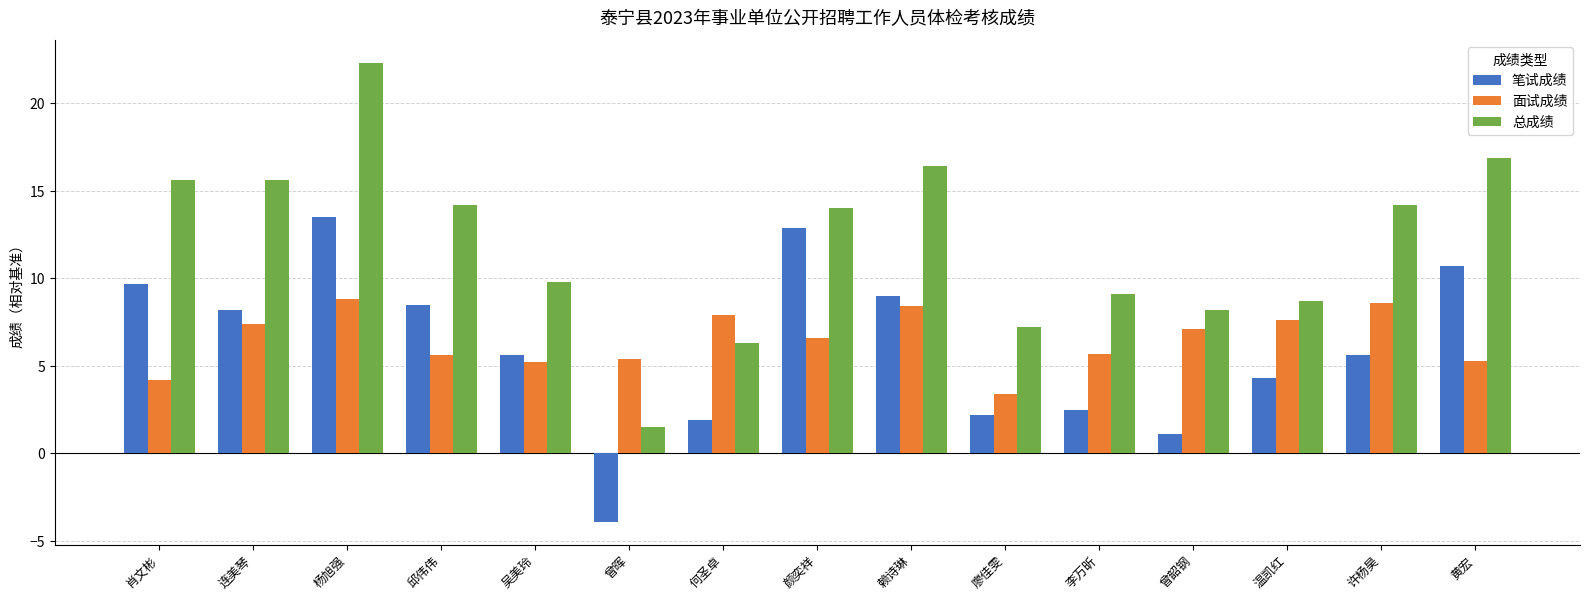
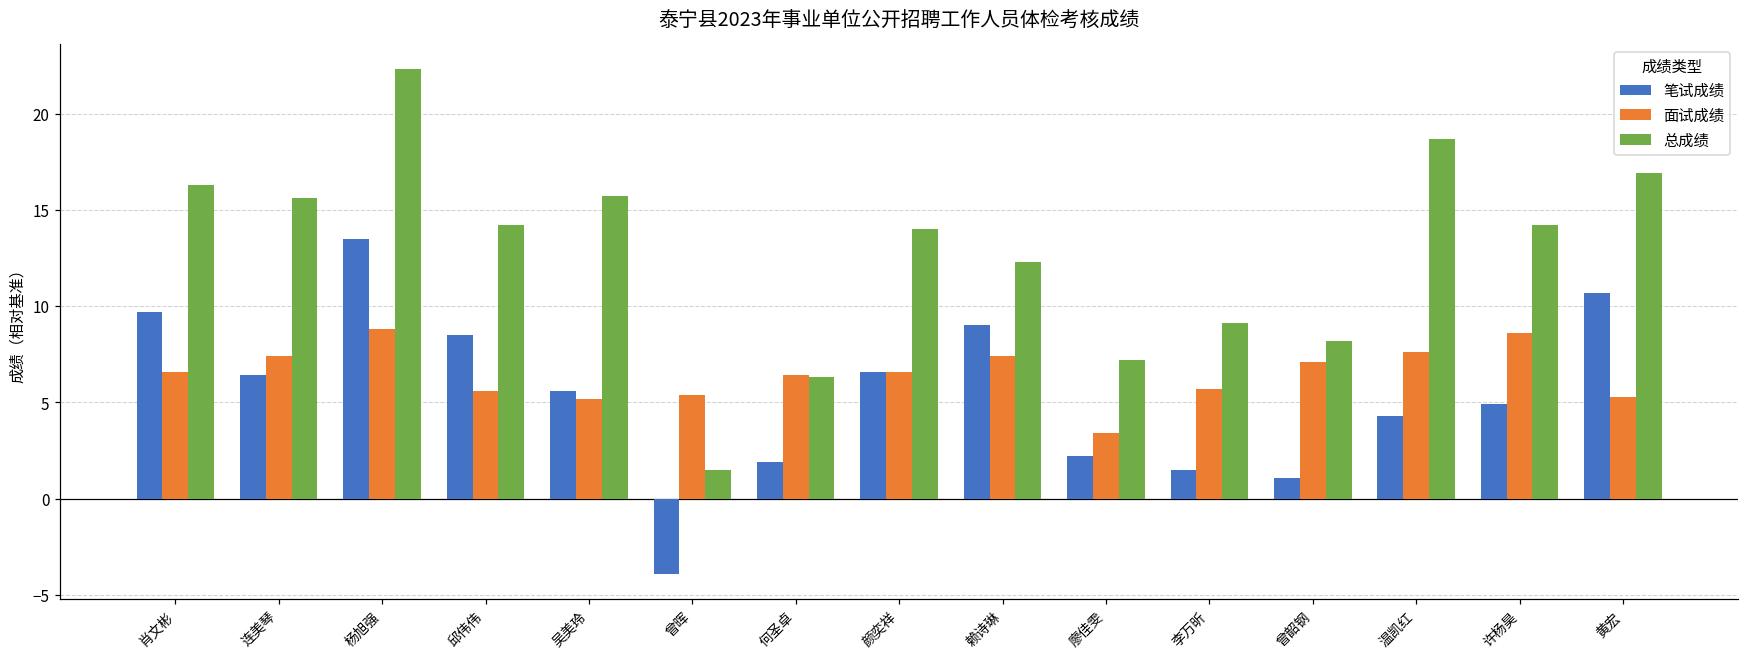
  {
    "笔试成绩": {
      "肖文彬": 9.7,
-     "连美琴": 8.2,
+     "连美琴": 6.4,
      "杨旭强": 13.5,
      "邱伟伟": 8.5,
      "吴美玲": 5.6,
      "曾晖": -3.9,
      "何圣卓": 1.9,
-     "颜奕祥": 12.9,
+     "颜奕祥": 6.6,
      "赖诗琳": 9.0,
      "廖佳雯": 2.2,
-     "李万昕": 2.5,
+     "李万昕": 1.5,
      "曾韶钢": 1.1,
      "温凯红": 4.3,
-     "许杨昊": 5.6,
+     "许杨昊": 4.9,
      "黄宏": 10.7
    },
    "面试成绩": {
-     "肖文彬": 4.2,
+     "肖文彬": 6.6,
      "连美琴": 7.4,
      "杨旭强": 8.8,
      "邱伟伟": 5.6,
      "吴美玲": 5.2,
      "曾晖": 5.4,
-     "何圣卓": 7.9,
+     "何圣卓": 6.4,
      "颜奕祥": 6.6,
-     "赖诗琳": 8.4,
+     "赖诗琳": 7.4,
      "廖佳雯": 3.4,
      "李万昕": 5.7,
      "曾韶钢": 7.1,
      "温凯红": 7.6,
      "许杨昊": 8.6,
      "黄宏": 5.3
    },
    "总成绩": {
-     "肖文彬": 15.6,
+     "肖文彬": 16.3,
      "连美琴": 15.6,
      "杨旭强": 22.3,
      "邱伟伟": 14.2,
-     "吴美玲": 9.8,
+     "吴美玲": 15.7,
      "曾晖": 1.5,
      "何圣卓": 6.3,
      "颜奕祥": 14.0,
-     "赖诗琳": 16.4,
+     "赖诗琳": 12.3,
      "廖佳雯": 7.2,
      "李万昕": 9.1,
      "曾韶钢": 8.2,
-     "温凯红": 8.7,
+     "温凯红": 18.7,
      "许杨昊": 14.2,
      "黄宏": 16.9
    }
  }
